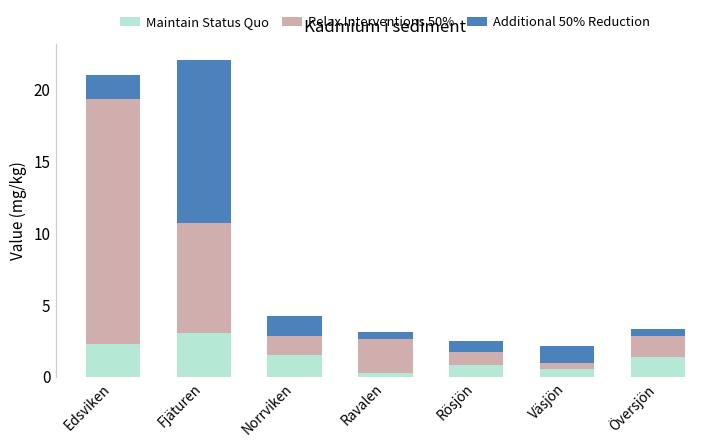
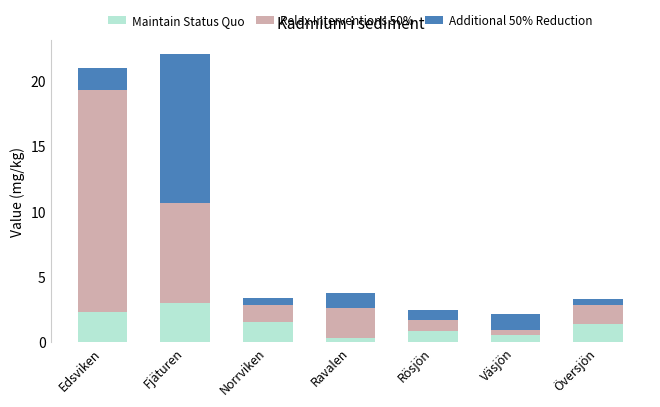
  {
    "Maintain Status Quo": {
      "Edsviken": 2.3,
      "Fjäturen": 3.0,
      "Norrviken": 1.5,
      "Ravalen": 0.3,
      "Rösjön": 0.9,
      "Väsjön": 0.5,
      "Översjön": 1.4
    },
    "Relax Interventions 50%": {
      "Edsviken": 17.0,
      "Fjäturen": 7.7,
      "Norrviken": 1.3,
      "Ravalen": 2.4,
      "Rösjön": 0.9,
      "Väsjön": 0.4,
      "Översjön": 1.5
    },
    "Additional 50% Reduction": {
      "Edsviken": 1.7,
      "Fjäturen": 11.3,
-     "Norrviken": 1.4,
-     "Ravalen": 0.5,
+     "Norrviken": 0.6,
+     "Ravalen": 1.1,
      "Rösjön": 0.8,
      "Väsjön": 1.2,
      "Översjön": 0.5
    }
  }
